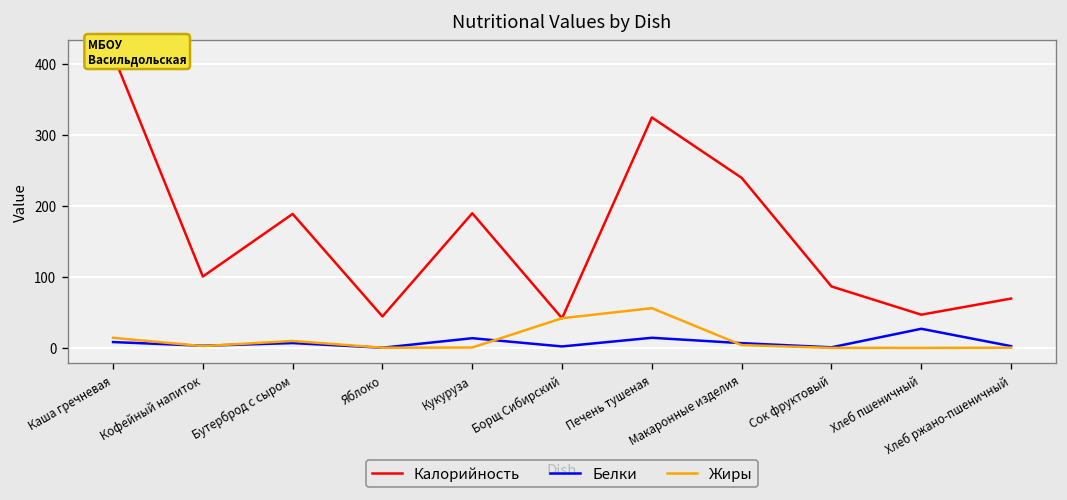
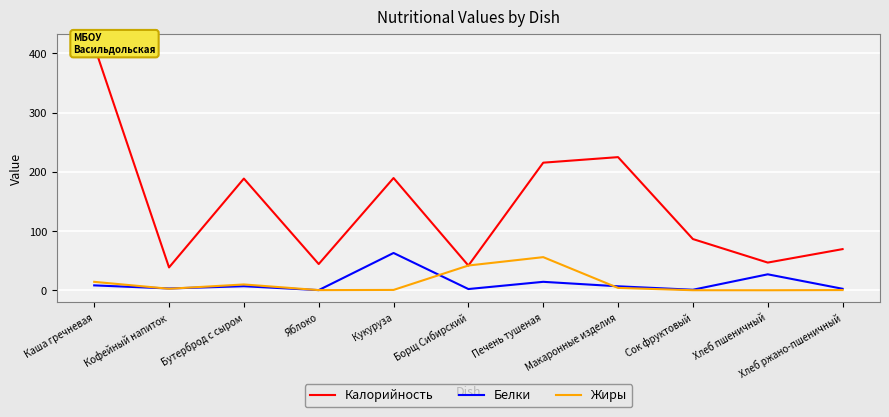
  {
    "Калорийность": {
-     "Кофейный напиток": 100,
+     "Кофейный напиток": 40,
      "Бутерброд с сыром": 190,
      "Яблоко": 40,
      "Кукуруза": 190,
-     "Печень тушеная": 320,
-     "Макаронные изделия": 240,
+     "Печень тушеная": 220,
+     "Макаронные изделия": 220,
      "Сок фруктовый": 90,
      "Хлеб пшеничный": 50,
      "Хлеб ржано-пшеничный": 70
    },
    "Белки": {
      "Каша гречневая": 10,
-     "Кукуруза": 10,
+     "Кукуруза": 60,
      "Борщ Сибирский": 0,
      "Печень тушеная": 10,
      "Хлеб пшеничный": 30
    },
    "Жиры": {
      "Каша гречневая": 10,
      "Кукуруза": 0,
      "Печень тушеная": 60,
      "Хлеб пшеничный": 0
    }
  }
